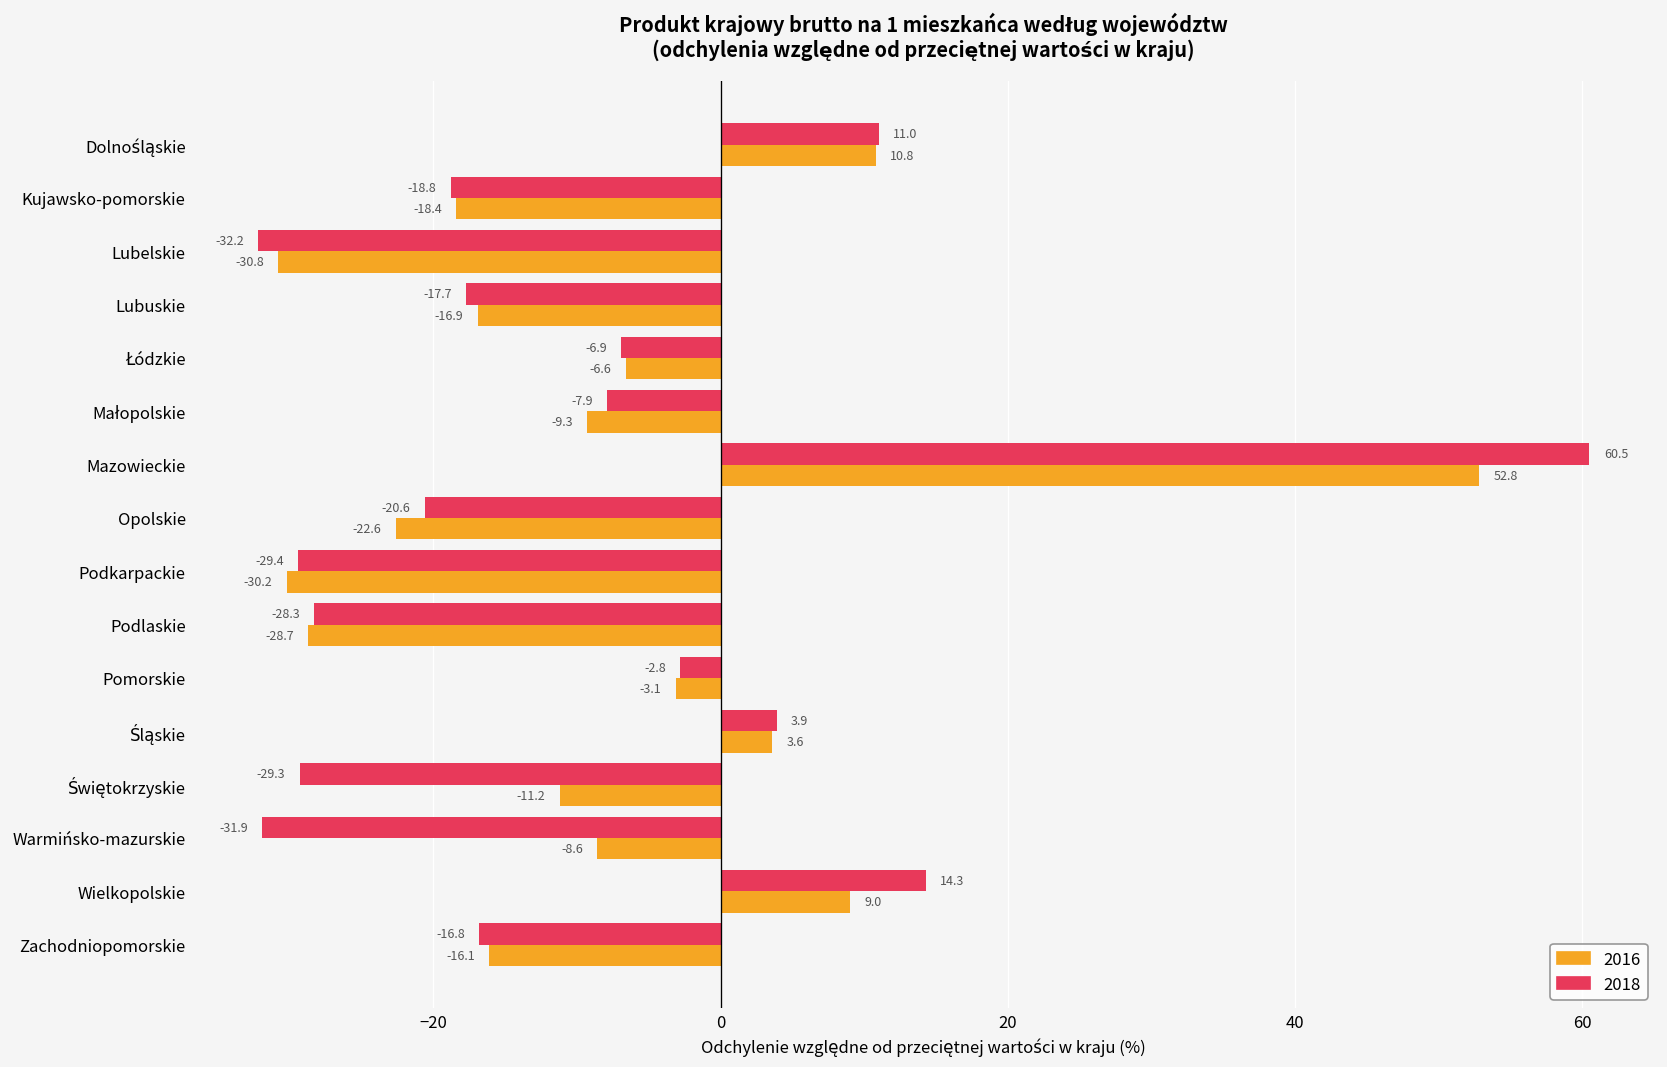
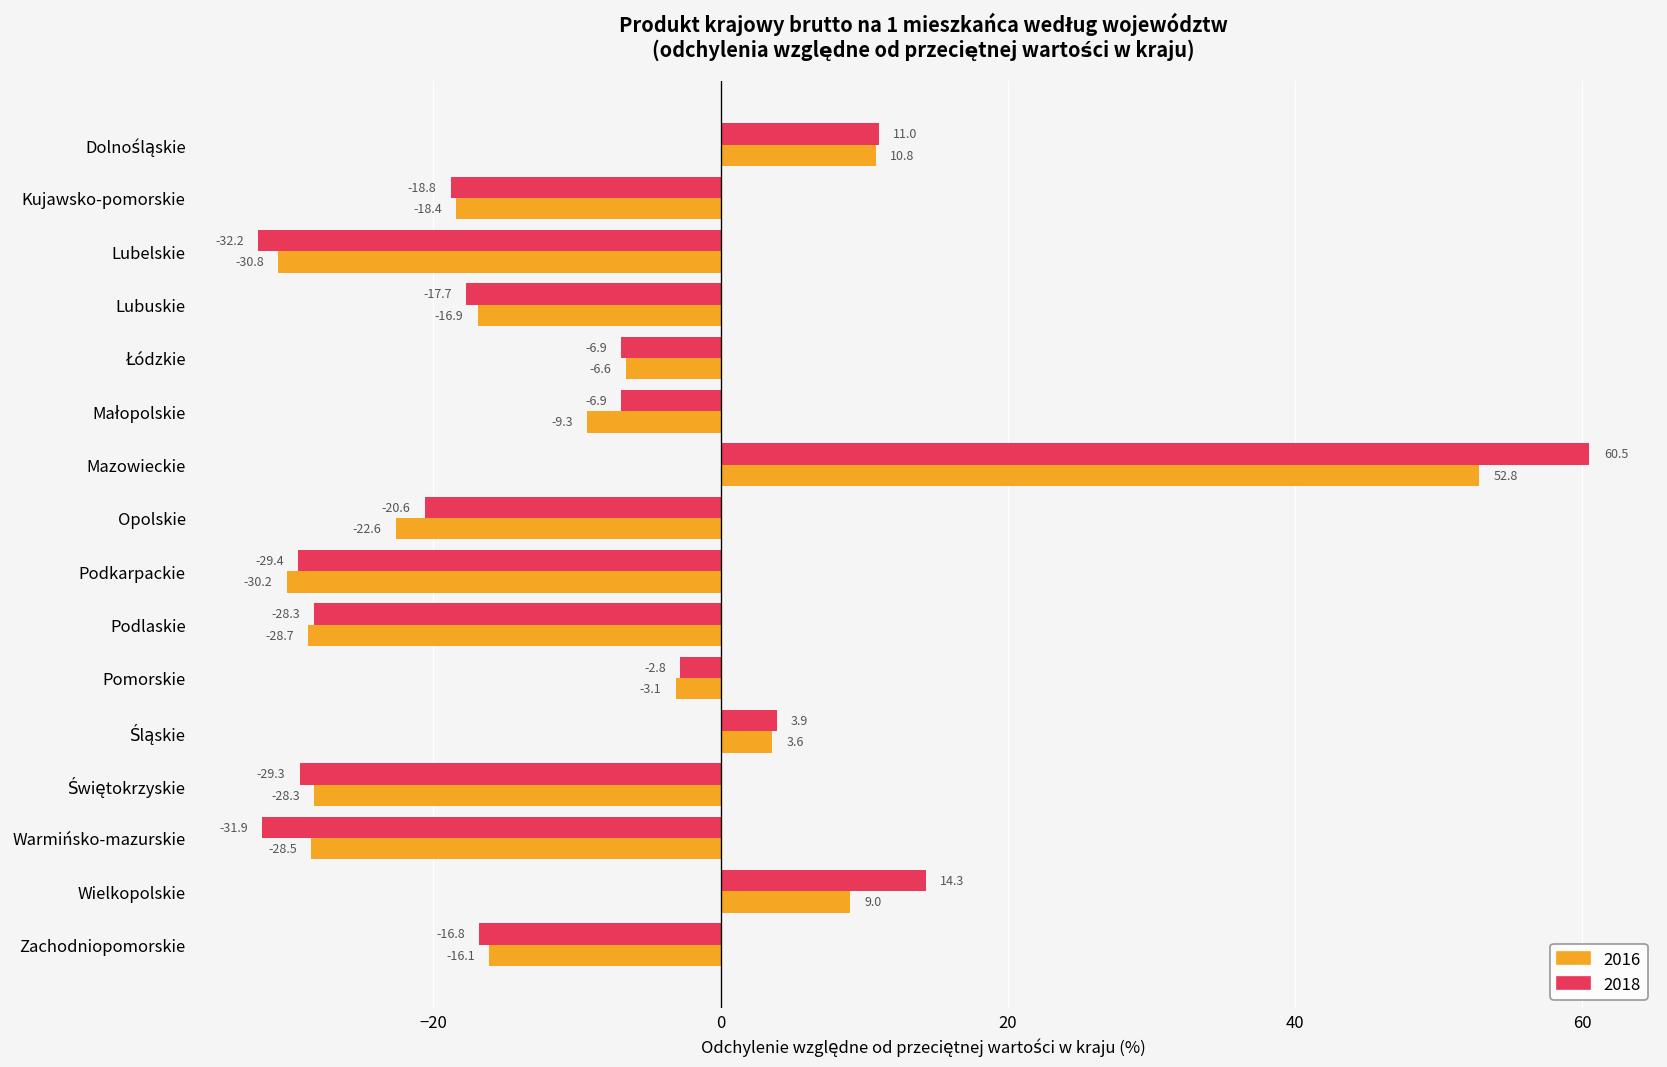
  {
    "2016": {
      "Dolnośląskie": 10.8,
      "Kujawsko-pomorskie": -18.4,
      "Lubelskie": -30.8,
      "Lubuskie": -16.9,
      "Łódzkie": -6.6,
      "Małopolskie": -9.3,
      "Mazowieckie": 52.8,
      "Opolskie": -22.6,
      "Podkarpackie": -30.2,
      "Podlaskie": -28.7,
      "Pomorskie": -3.1,
      "Śląskie": 3.6,
-     "Świętokrzyskie": -11.2,
-     "Warmińsko-mazurskie": -8.6,
+     "Świętokrzyskie": -28.3,
+     "Warmińsko-mazurskie": -28.5,
      "Wielkopolskie": 9.0,
      "Zachodniopomorskie": -16.1
    },
    "2018": {
      "Dolnośląskie": 11.0,
      "Kujawsko-pomorskie": -18.8,
      "Lubelskie": -32.2,
      "Lubuskie": -17.7,
      "Łódzkie": -6.9,
-     "Małopolskie": -7.9,
+     "Małopolskie": -6.9,
      "Mazowieckie": 60.5,
      "Opolskie": -20.6,
      "Podkarpackie": -29.4,
      "Podlaskie": -28.3,
      "Pomorskie": -2.8,
      "Śląskie": 3.9,
      "Świętokrzyskie": -29.3,
      "Warmińsko-mazurskie": -31.9,
      "Wielkopolskie": 14.3,
      "Zachodniopomorskie": -16.8
    }
  }
